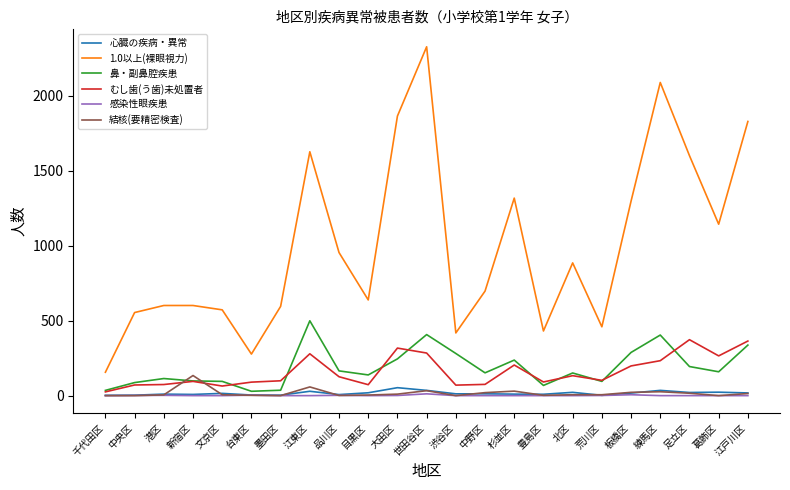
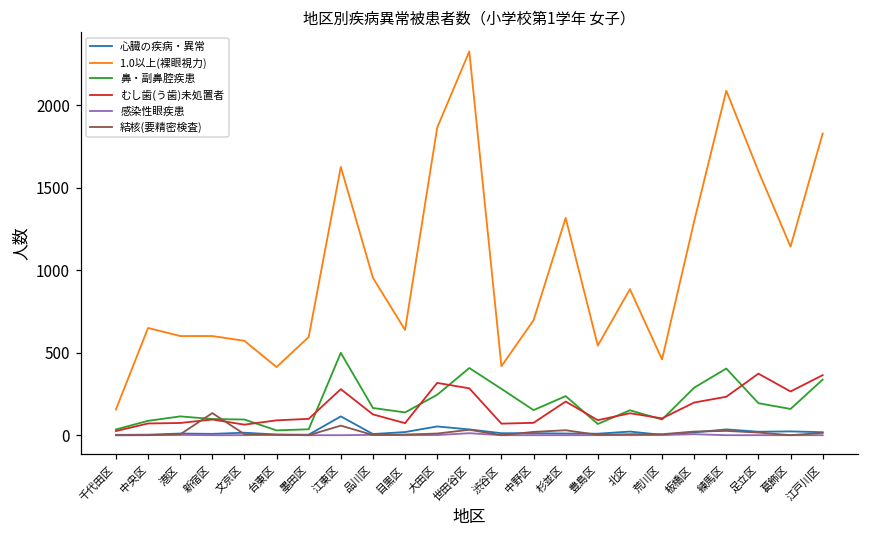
  {
    "心臓の疾病・異常": {
-     "江東区": 30,
+     "江東区": 110,
      "大田区": 50,
      "葛飾区": 20
    },
    "1.0以上(裸眼視力)": {
      "千代田区": 160,
-     "中央区": 550,
+     "中央区": 650,
      "港区": 600,
      "新宿区": 600,
      "文京区": 570,
-     "台東区": 280,
+     "台東区": 410,
      "墨田区": 600,
      "江東区": 1630,
      "品川区": 950,
      "目黒区": 640,
      "大田区": 1860,
      "世田谷区": 2330,
      "渋谷区": 420,
      "中野区": 700,
      "杉並区": 1320,
-     "豊島区": 430,
+     "豊島区": 540,
      "北区": 890,
      "荒川区": 460,
      "板橋区": 1300,
      "練馬区": 2090,
      "足立区": 1600,
      "葛飾区": 1140,
      "江戸川区": 1830
    },
    "鼻・副鼻腔疾患": {
      "港区": 110,
      "文京区": 100,
      "台東区": 30,
      "墨田区": 40,
      "江東区": 500,
      "品川区": 170,
      "目黒区": 140,
      "大田区": 250,
      "世田谷区": 410,
      "渋谷区": 280,
      "中野区": 150,
      "杉並区": 240,
      "豊島区": 70,
      "北区": 150,
      "板橋区": 290,
      "練馬区": 400,
      "足立区": 190,
      "葛飾区": 160,
      "江戸川区": 340
    },
    "むし歯(う歯)未処置者": {
      "港区": 70,
      "文京区": 60,
      "台東区": 90,
      "墨田区": 100,
      "江東区": 280,
      "品川区": 130,
      "目黒区": 70,
      "大田区": 320,
      "世田谷区": 280,
      "渋谷区": 70,
      "中野区": 80,
      "杉並区": 200,
      "豊島区": 90,
      "北区": 130,
      "板橋区": 200,
      "練馬区": 230,
      "足立区": 370,
      "葛飾区": 270,
      "江戸川区": 360
    },
    "感染性眼疾患": {
      "江東区": 0,
      "世田谷区": 10,
      "練馬区": 0
    },
    "結核(要精密検査)": {
      "新宿区": 130,
      "江東区": 60,
      "杉並区": 30
    }
  }
